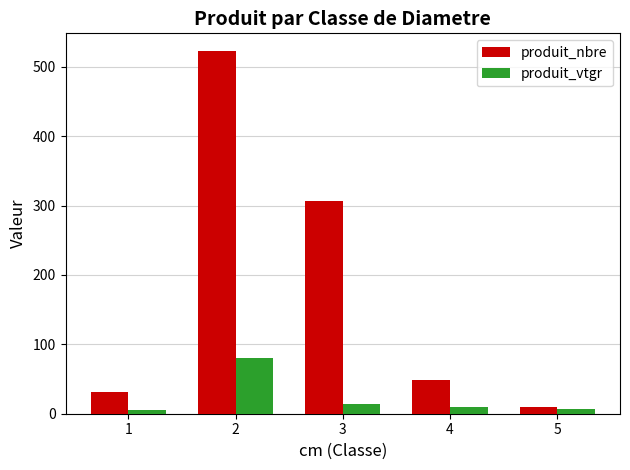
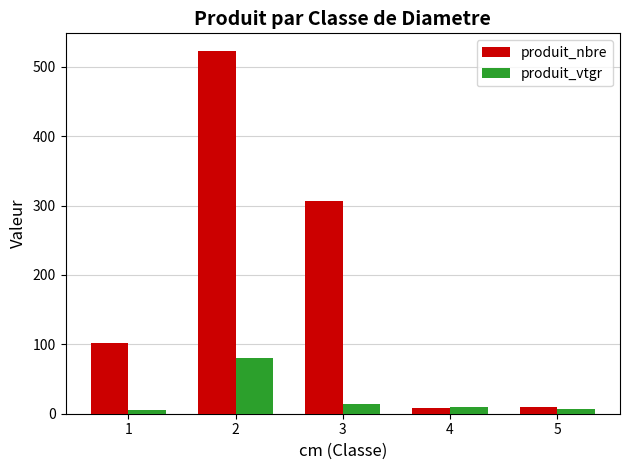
  {
    "produit_nbre": {
-     "1": 30,
+     "1": 100,
      "2": 520,
      "3": 310,
-     "4": 50,
+     "4": 10,
      "5": 10
    },
    "produit_vtgr": {
      "1": 10,
      "2": 80,
      "3": 10,
      "4": 10,
      "5": 10
    }
  }
